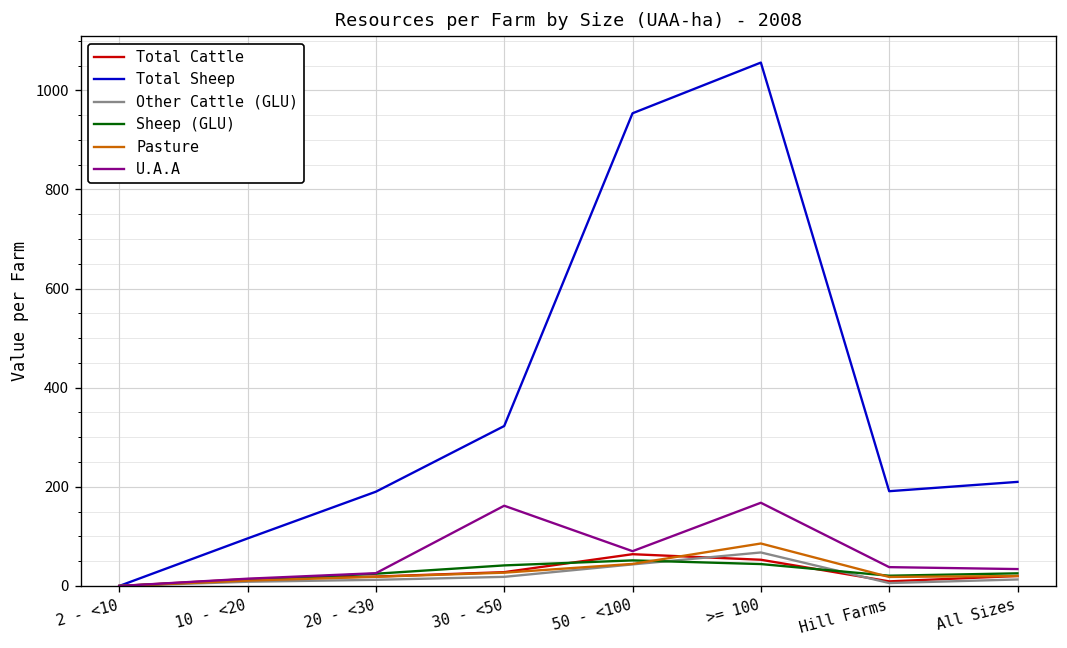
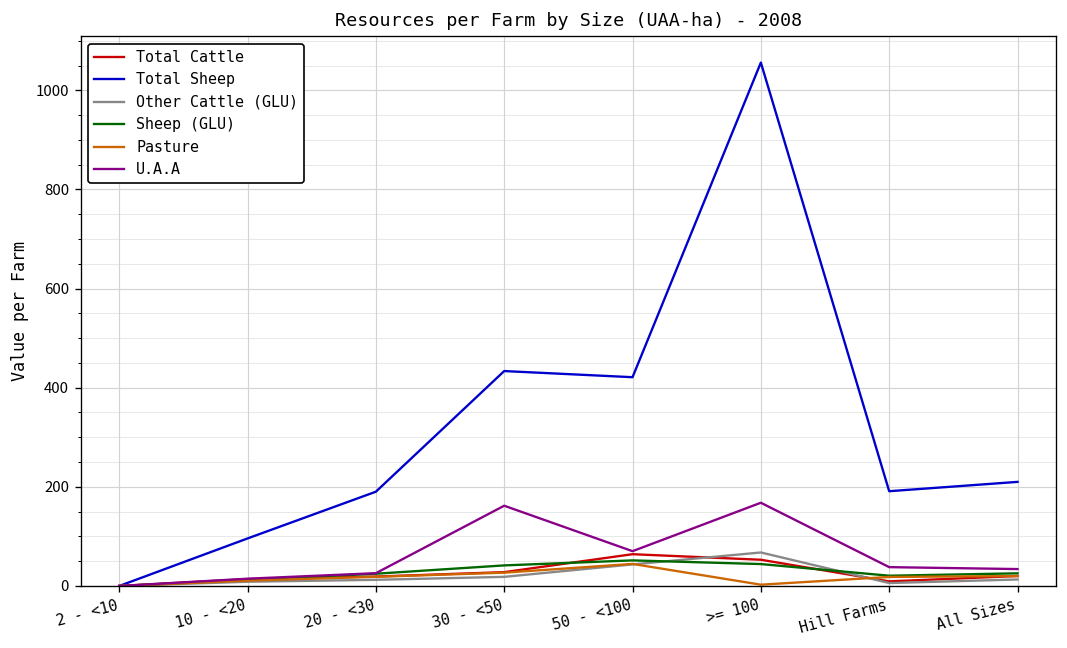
  {
    "Total Cattle": {
      ">= 100": 50
    },
    "Total Sheep": {
      "10 - <20": 100,
      "20 - <30": 190,
-     "30 - <50": 320,
-     "50 - <100": 950,
+     "30 - <50": 430,
+     "50 - <100": 420,
      ">= 100": 1060,
      "Hill Farms": 190,
      "All Sizes": 210
    },
    "Other Cattle (GLU)": {
      "30 - <50": 20,
      ">= 100": 70,
      "All Sizes": 10
    },
    "Sheep (GLU)": {
      "30 - <50": 40,
      "50 - <100": 50,
      ">= 100": 40
    },
    "Pasture": {
-     ">= 100": 90
+     ">= 100": 0
    },
    "U.A.A": {
      "30 - <50": 160,
      ">= 100": 170,
      "Hill Farms": 40,
      "All Sizes": 30
    }
  }
